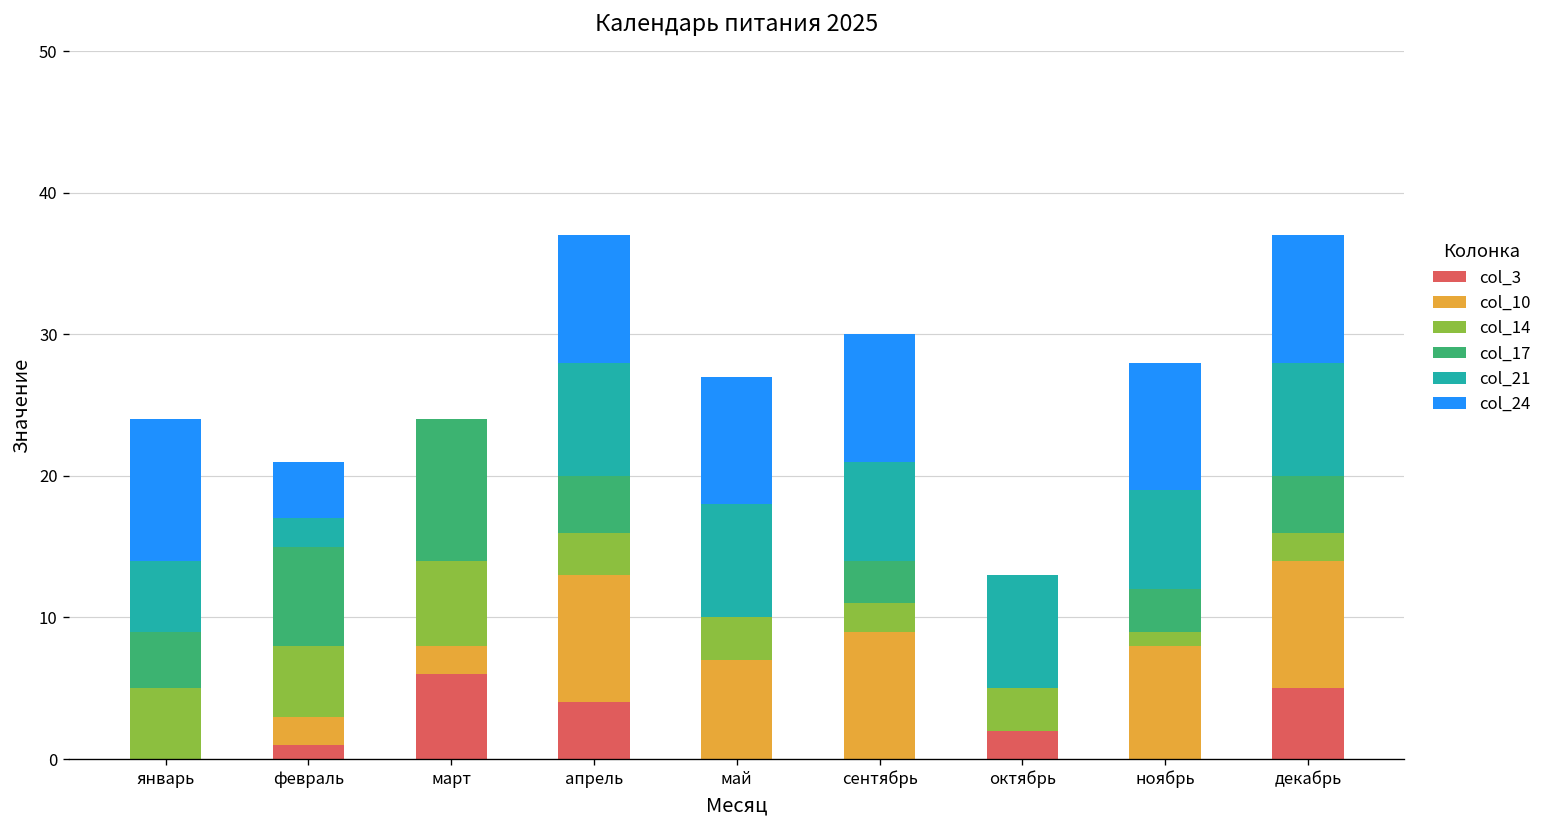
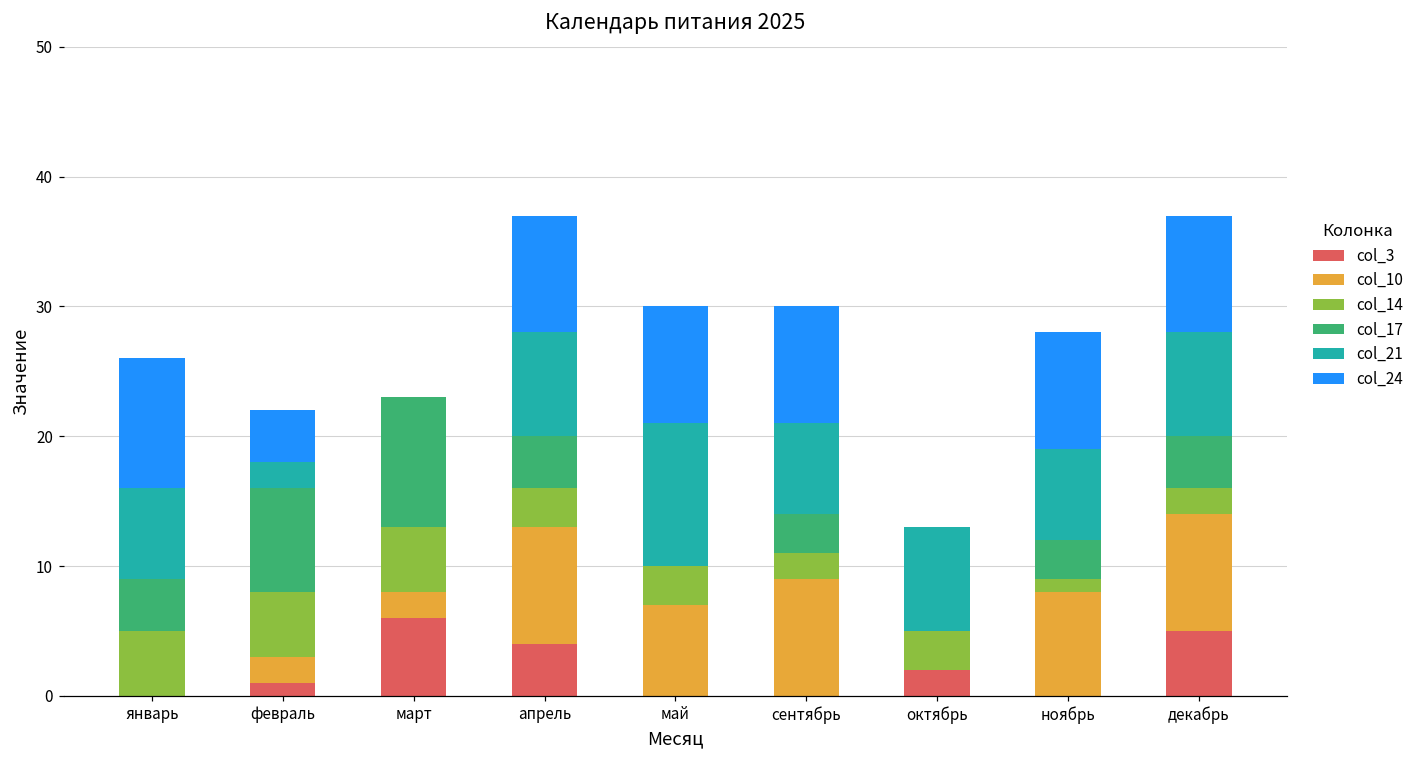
  {
    "col_3": {
      "январь": 0,
      "февраль": 1,
      "март": 6,
      "апрель": 4,
      "май": 0,
      "сентябрь": 0,
      "октябрь": 2,
      "ноябрь": 0,
      "декабрь": 5
    },
    "col_10": {
      "январь": 0,
      "февраль": 2,
      "март": 2,
      "апрель": 9,
      "май": 7,
      "сентябрь": 9,
      "октябрь": 0,
      "ноябрь": 8,
      "декабрь": 9
    },
    "col_14": {
      "январь": 5,
      "февраль": 5,
-     "март": 6,
+     "март": 5,
      "апрель": 3,
      "май": 3,
      "сентябрь": 2,
      "октябрь": 3,
      "ноябрь": 1,
      "декабрь": 2
    },
    "col_17": {
      "январь": 4,
-     "февраль": 7,
+     "февраль": 8,
      "март": 10,
      "апрель": 4,
      "май": 0,
      "сентябрь": 3,
      "октябрь": 0,
      "ноябрь": 3,
      "декабрь": 4
    },
    "col_21": {
-     "январь": 5,
+     "январь": 7,
      "февраль": 2,
      "март": 0,
      "апрель": 8,
-     "май": 8,
+     "май": 11,
      "сентябрь": 7,
      "октябрь": 8,
      "ноябрь": 7,
      "декабрь": 8
    },
    "col_24": {
      "январь": 10,
      "февраль": 4,
      "март": 0,
      "апрель": 9,
      "май": 9,
      "сентябрь": 9,
      "октябрь": 0,
      "ноябрь": 9,
      "декабрь": 9
    }
  }
